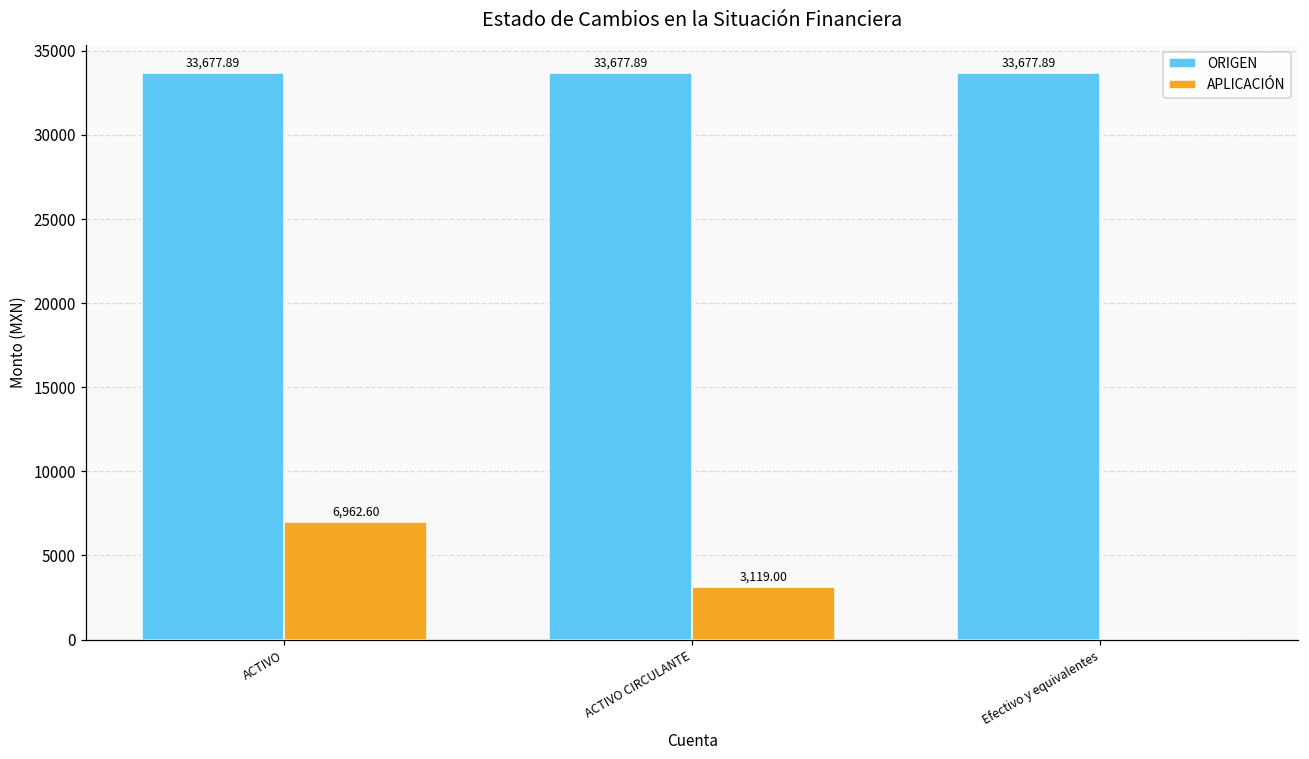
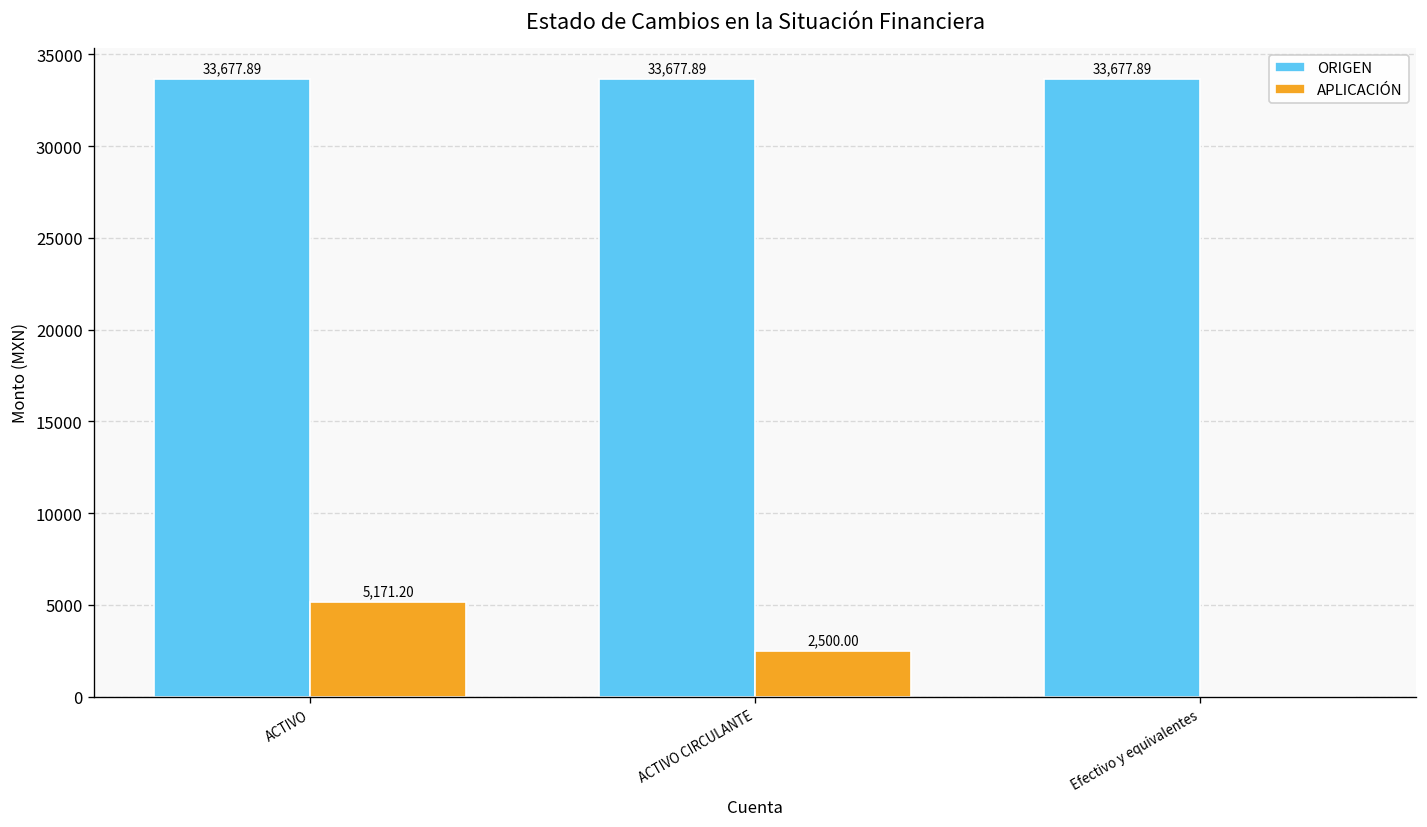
  {
    "ORIGEN": {
      "ACTIVO": "33,677.89",
      "ACTIVO CIRCULANTE": "33,677.89",
      "Efectivo y equivalentes": "33,677.89"
    },
    "APLICACIÓN": {
-     "ACTIVO": "6,962.60",
-     "ACTIVO CIRCULANTE": "3,119.00"
+     "ACTIVO": "5,171.20",
+     "ACTIVO CIRCULANTE": "2,500.00"
    }
  }
